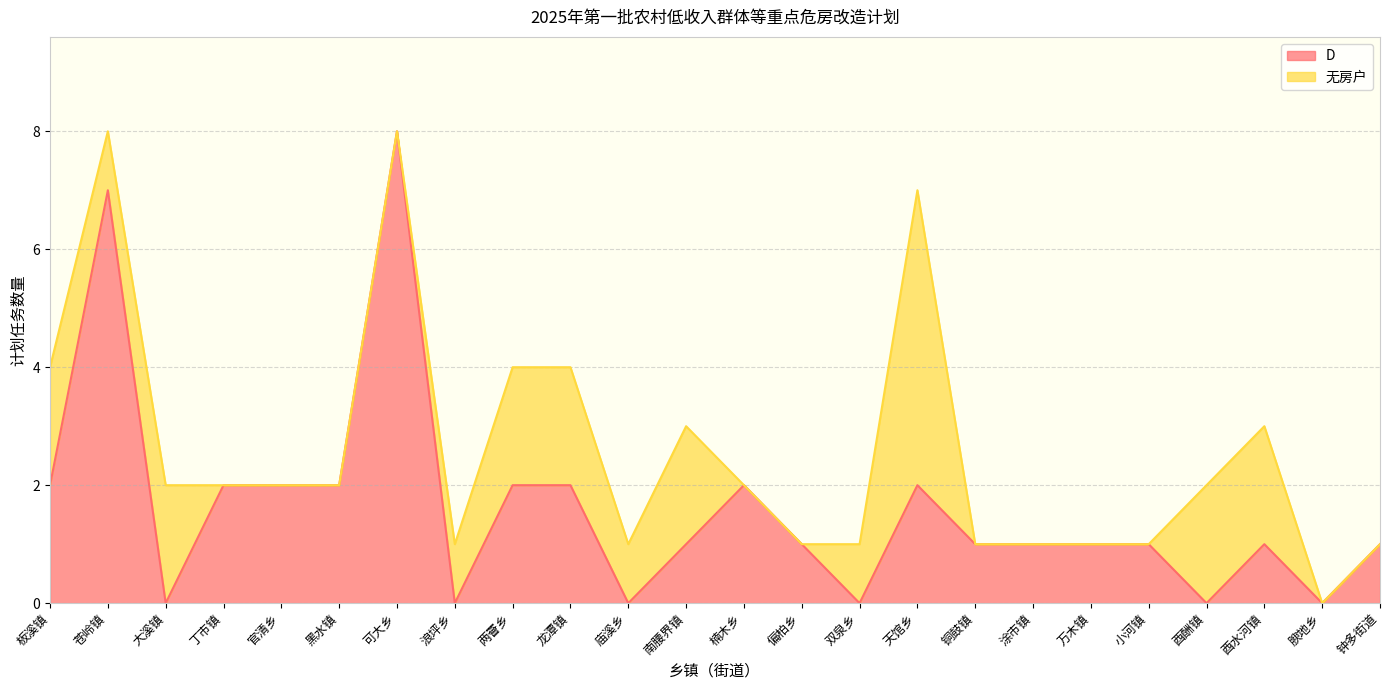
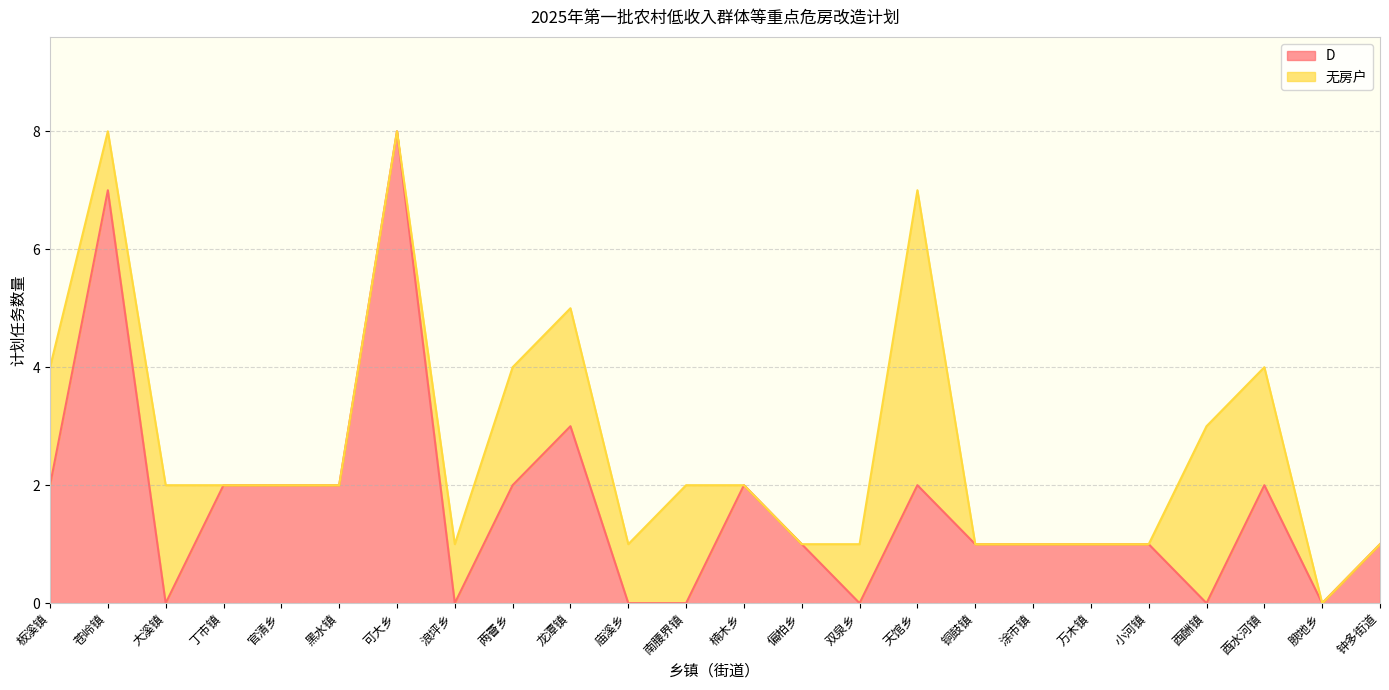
  {
    "D": {
      "板溪镇": 2,
      "苍岭镇": 7,
      "大溪镇": 0,
      "浪坪乡": 0,
      "两罾乡": 2,
-     "龙潭镇": 2,
+     "龙潭镇": 3,
      "庙溪乡": 0,
-     "南腰界镇": 1,
+     "南腰界镇": 0,
      "双泉乡": 0,
      "天馆乡": 2,
      "酉酬镇": 0,
-     "酉水河镇": 1
+     "酉水河镇": 2
    },
    "无房户": {
      "板溪镇": 2,
      "苍岭镇": 1,
      "大溪镇": 2,
      "浪坪乡": 1,
      "两罾乡": 2,
      "龙潭镇": 2,
      "庙溪乡": 1,
      "南腰界镇": 2,
      "双泉乡": 1,
      "天馆乡": 5,
-     "酉酬镇": 2,
+     "酉酬镇": 3,
      "酉水河镇": 2
    }
  }
